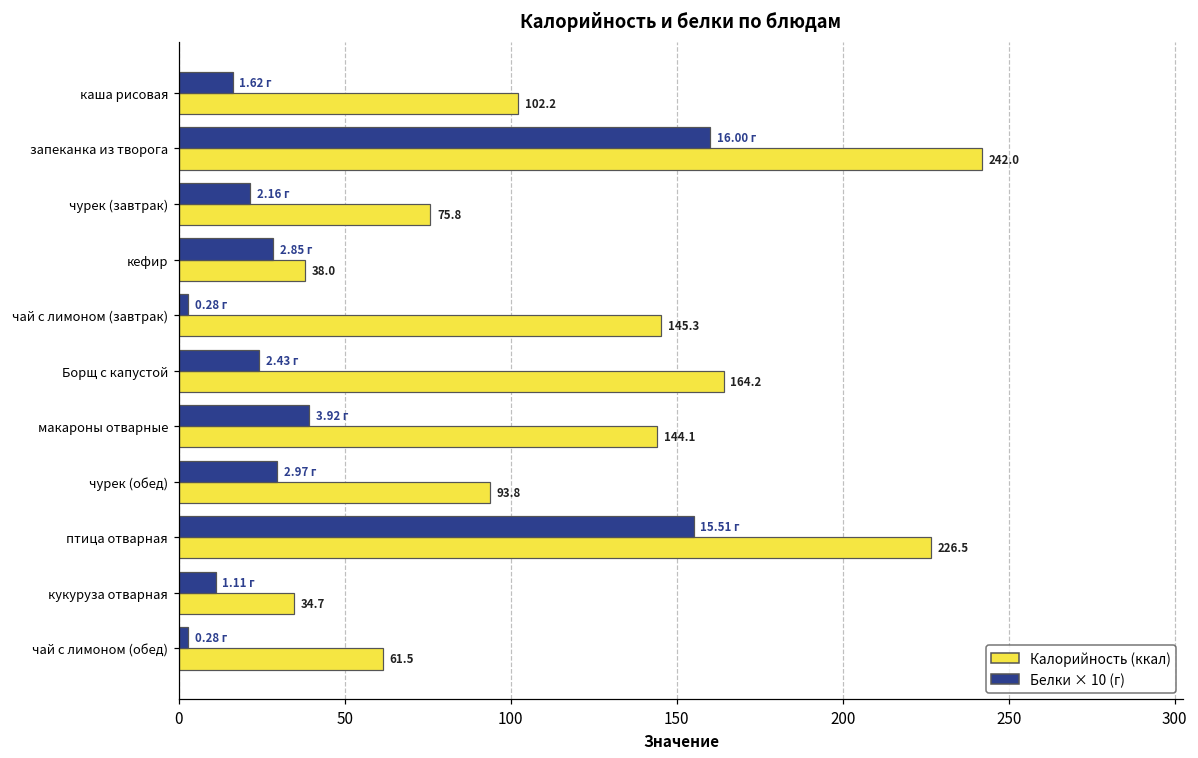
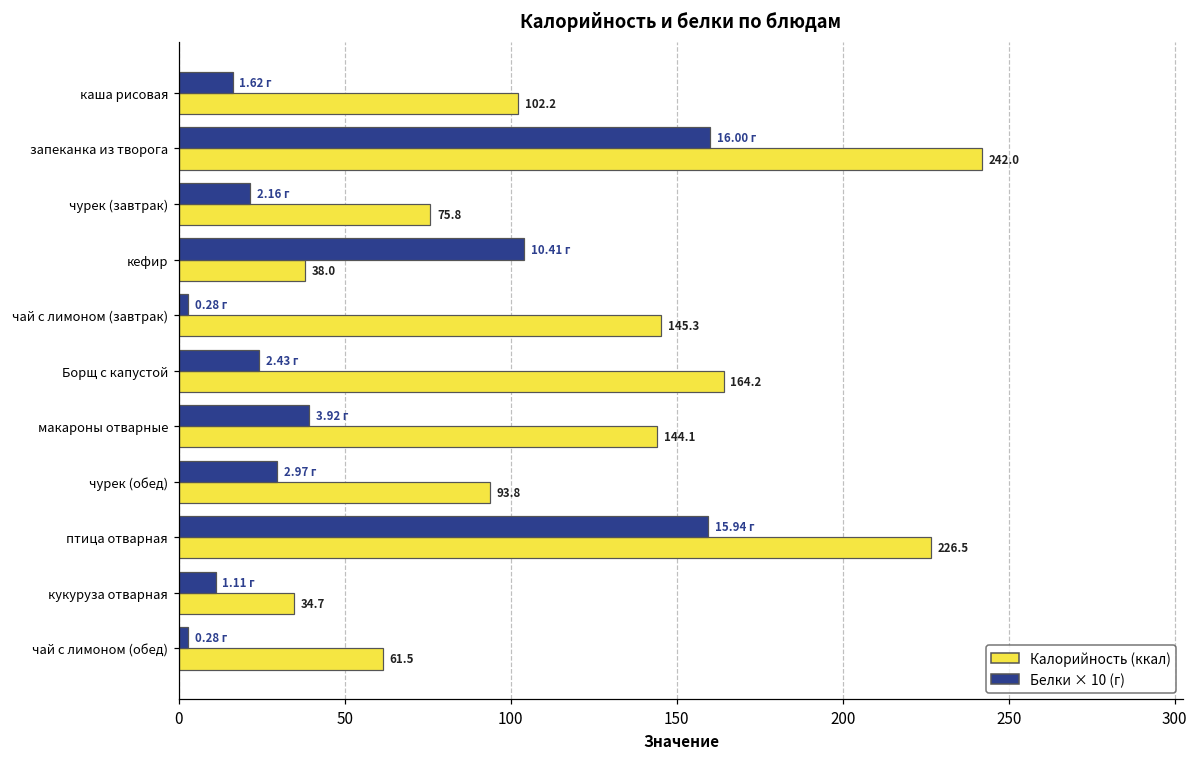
  {
    "Калорийность (ккал)": {
      "каша рисовая": 102.2,
      "запеканка из творога": 242.0,
      "чурек (завтрак)": 75.8,
      "кефир": 38.0,
      "чай с лимоном (завтрак)": 145.3,
      "Борщ с капустой": 164.2,
      "макароны отварные": 144.1,
      "чурек (обед)": 93.8,
      "птица отварная": 226.5,
      "кукуруза отварная": 34.7,
      "чай с лимоном (обед)": 61.5
    },
    "Белки × 10 (г)": {
-     "кефир": 2.85,
-     "птица отварная": 15.51
+     "кефир": 10.41,
+     "птица отварная": 15.94
    }
  }
